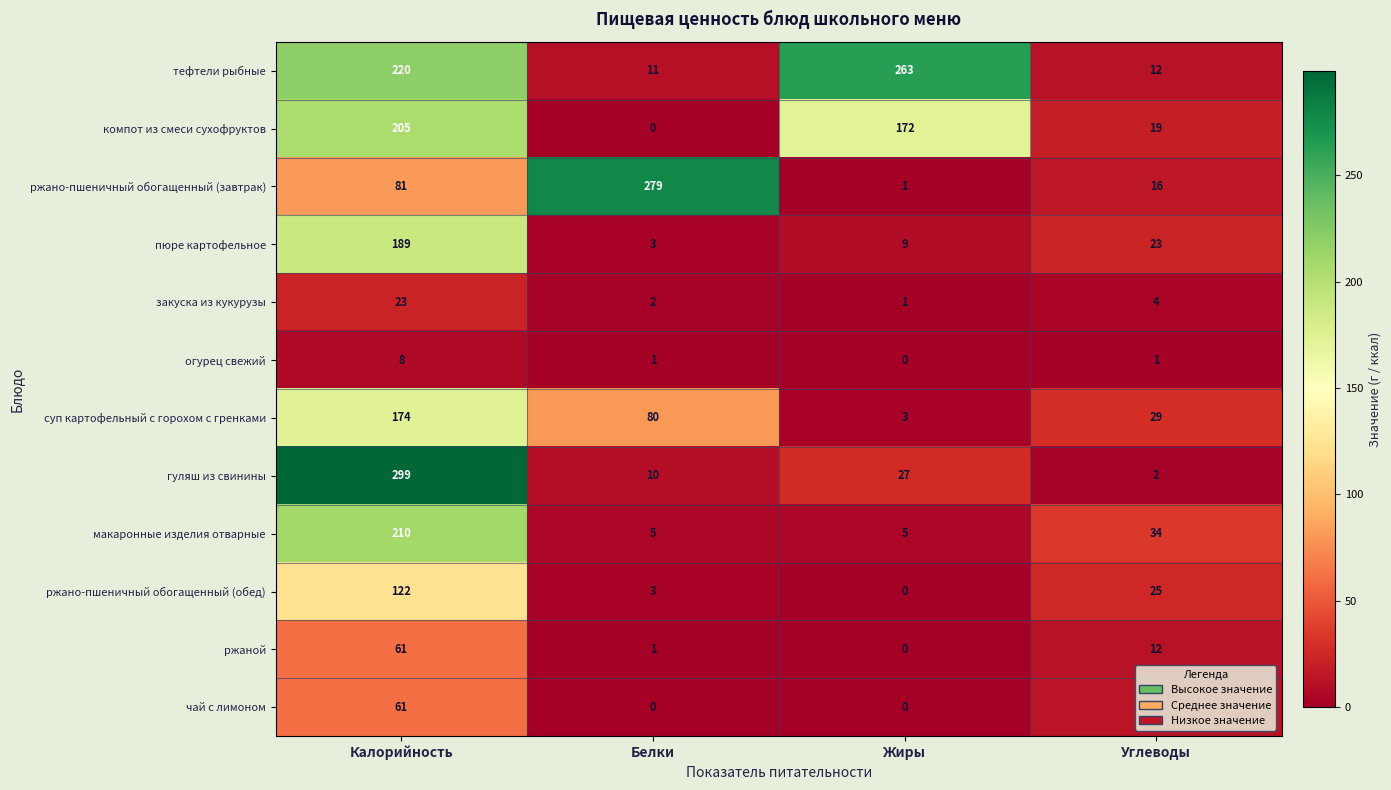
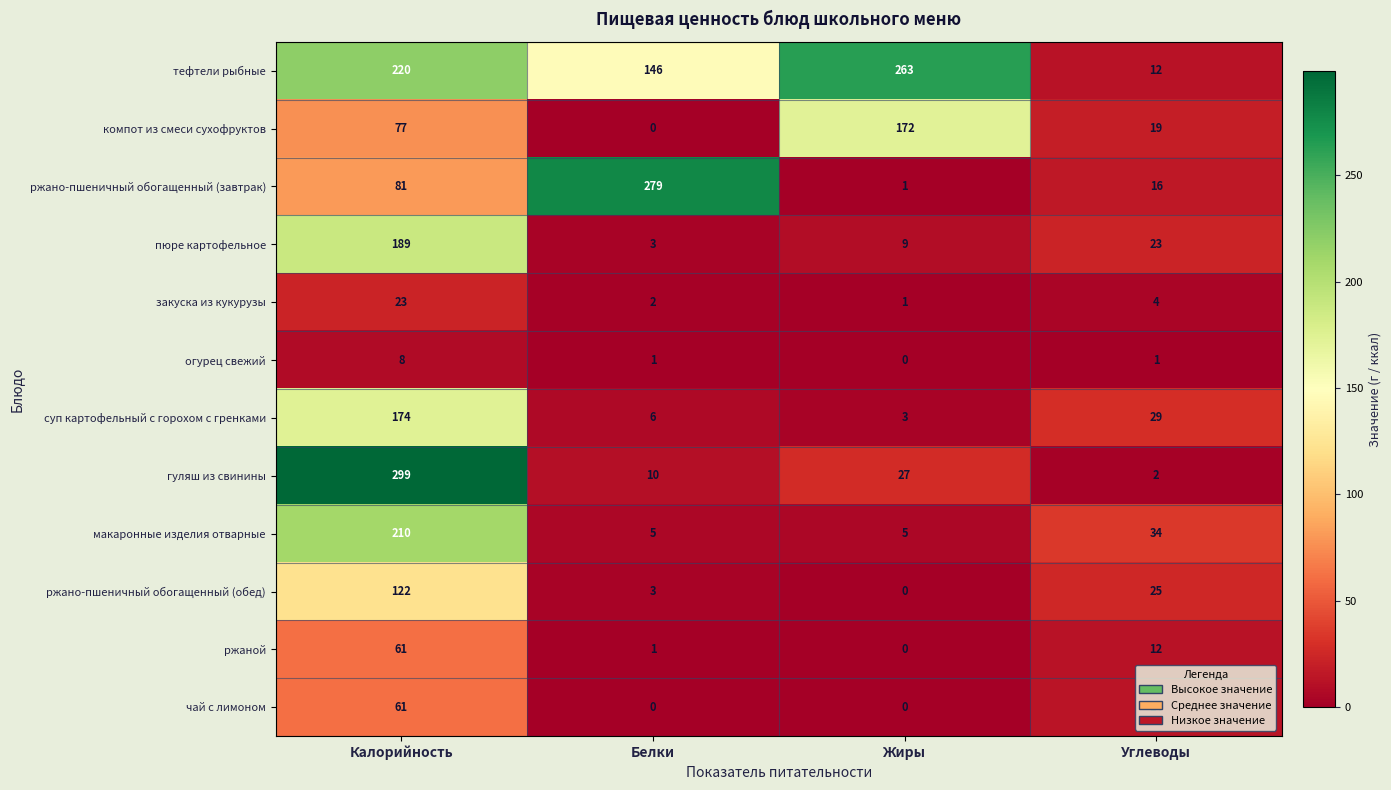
  {
    "тефтели рыбные": {
      "Калорийность": 220,
-     "Белки": 11,
+     "Белки": 146,
      "Жиры": 263,
      "Углеводы": 12
    },
    "компот из смеси сухофруктов": {
-     "Калорийность": 205,
+     "Калорийность": 77,
      "Белки": 0,
      "Жиры": 172,
      "Углеводы": 19
    },
    "ржано-пшеничный обогащенный (завтрак)": {
      "Калорийность": 81,
      "Белки": 279,
      "Жиры": 1,
      "Углеводы": 16
    },
    "пюре картофельное": {
      "Калорийность": 189,
      "Белки": 3,
      "Жиры": 9,
      "Углеводы": 23
    },
    "закуска из кукурузы": {
      "Калорийность": 23,
      "Белки": 2,
      "Жиры": 1,
      "Углеводы": 4
    },
    "огурец свежий": {
      "Калорийность": 8,
      "Белки": 1,
      "Жиры": 0,
      "Углеводы": 1
    },
    "суп картофельный с горохом с гренками": {
      "Калорийность": 174,
-     "Белки": 80,
+     "Белки": 6,
      "Жиры": 3,
      "Углеводы": 29
    },
    "гуляш из свинины": {
      "Калорийность": 299,
      "Белки": 10,
      "Жиры": 27,
      "Углеводы": 2
    },
    "макаронные изделия отварные": {
      "Калорийность": 210,
      "Белки": 5,
      "Жиры": 5,
      "Углеводы": 34
    },
    "ржано-пшеничный обогащенный (обед)": {
      "Калорийность": 122,
      "Белки": 3,
      "Жиры": 0,
      "Углеводы": 25
    },
    "ржаной": {
      "Калорийность": 61,
      "Белки": 1,
      "Жиры": 0,
      "Углеводы": 12
    },
    "чай с лимоном": {
      "Калорийность": 61,
      "Белки": 0,
      "Жиры": 0
    }
  }
